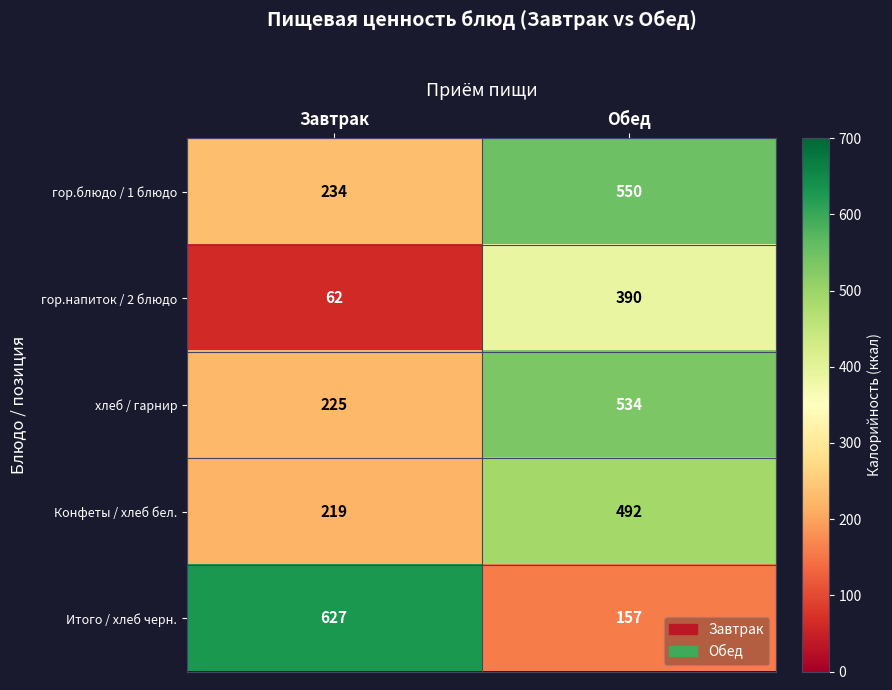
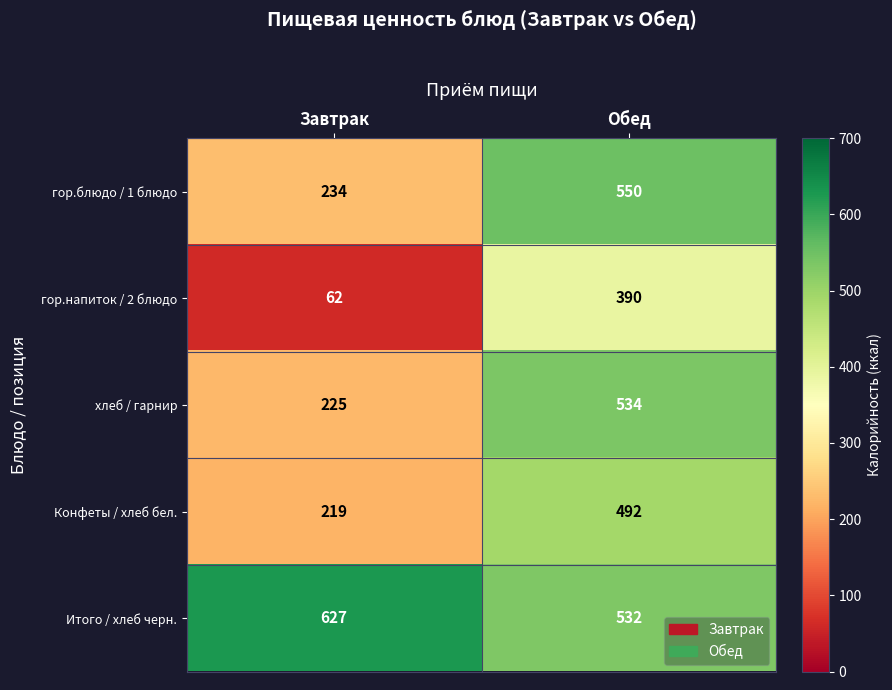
  {
    "гор.блюдо / 1 блюдо": {
      "Завтрак": 234,
      "Обед": 550
    },
    "гор.напиток / 2 блюдо": {
      "Завтрак": 62,
      "Обед": 390
    },
    "хлеб / гарнир": {
      "Завтрак": 225,
      "Обед": 534
    },
    "Конфеты / хлеб бел.": {
      "Завтрак": 219,
      "Обед": 492
    },
    "Итого / хлеб черн.": {
      "Завтрак": 627,
-     "Обед": 157
+     "Обед": 532
    }
  }
